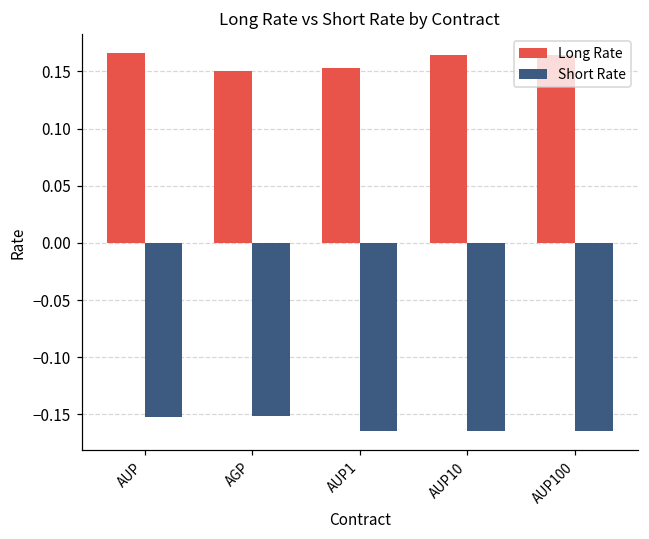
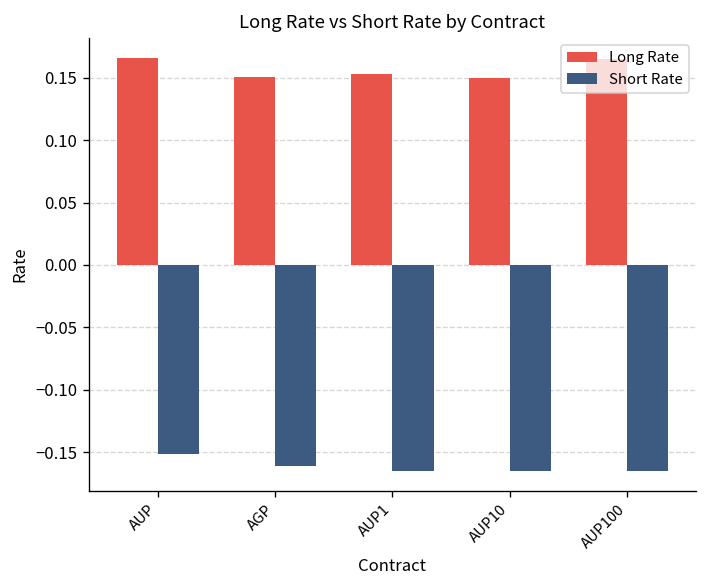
  {
    "Long Rate": {
      "AUP": 0.166,
      "AGP": 0.151,
      "AUP1": 0.153,
-     "AUP10": 0.165
+     "AUP10": 0.150
    },
    "Short Rate": {
      "AUP": -0.152,
-     "AGP": -0.151,
+     "AGP": -0.161,
      "AUP1": -0.165,
      "AUP10": -0.165,
      "AUP100": -0.165
    }
  }
